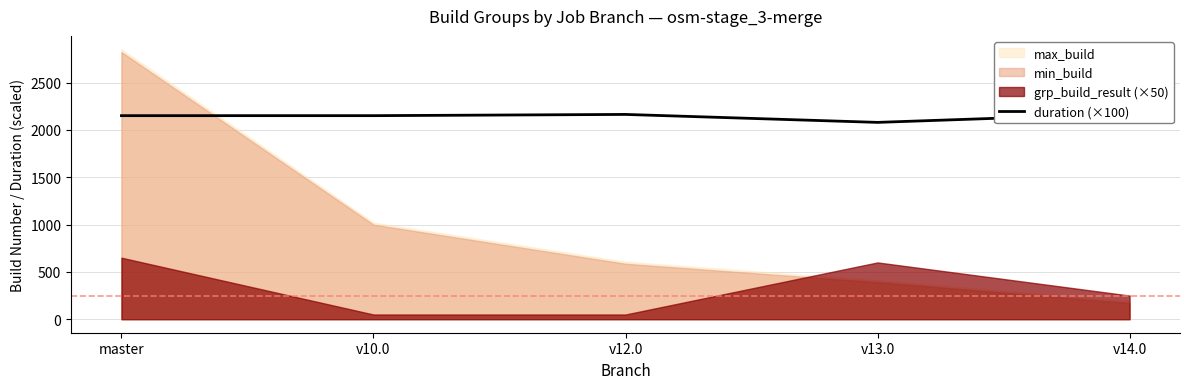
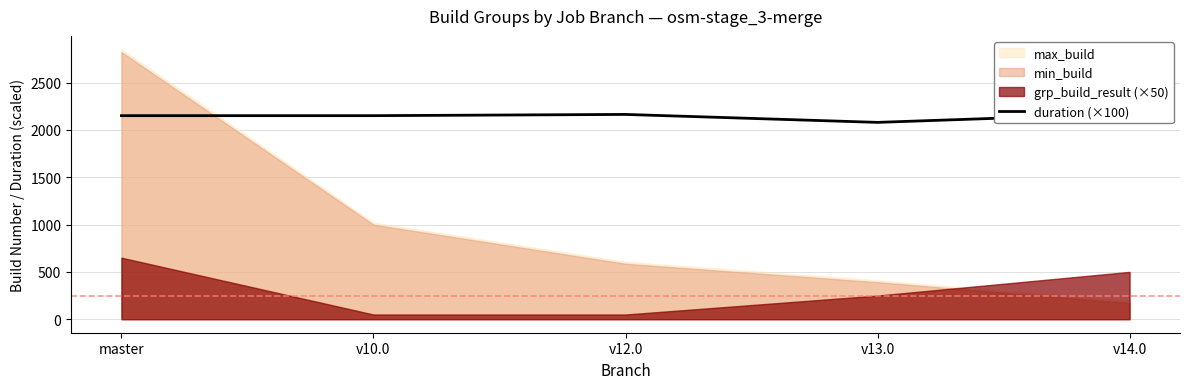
  {
    "duration (×100)": {
      "master": 2200,
      "v10.0": 2200,
      "v12.0": 2200,
      "v13.0": 2100
    },
    "max_build": {
      "master": 2900
    },
    "min_build": {
      "master": 2800
    },
    "grp_build_result (×50)": {
      "master": 700,
      "v10.0": 100,
      "v12.0": 100,
-     "v13.0": 600,
-     "v14.0": 300
+     "v13.0": 300,
+     "v14.0": 500
    }
  }
